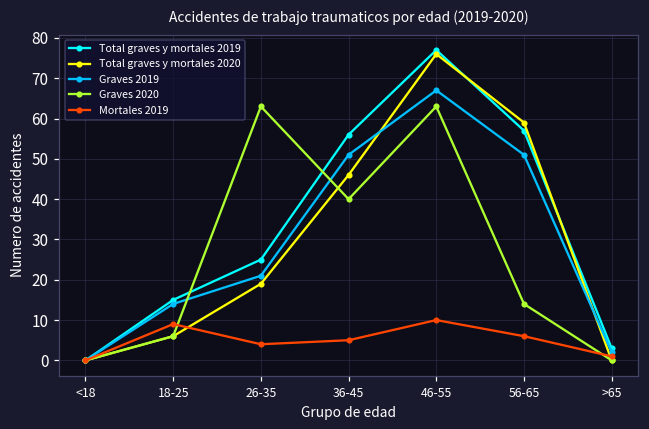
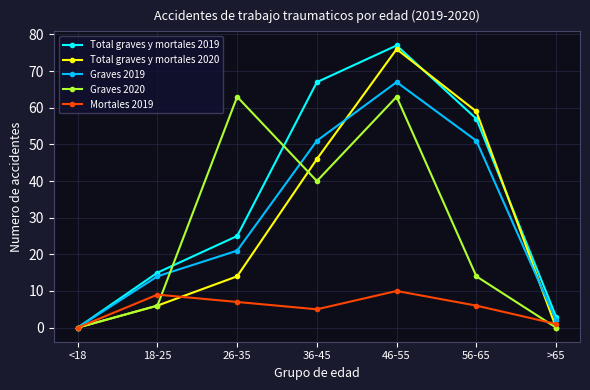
  {
    "Total graves y mortales 2019": {
      "18-25": 15,
      "26-35": 25,
-     "36-45": 56,
+     "36-45": 67,
      "46-55": 77,
      "56-65": 57,
      ">65": 3
    },
    "Total graves y mortales 2020": {
-     "26-35": 19,
+     "26-35": 14,
      "36-45": 46,
      "46-55": 76,
      "56-65": 59
    },
    "Graves 2019": {
      "18-25": 14,
      "26-35": 21,
      "36-45": 51,
      "46-55": 67,
      "56-65": 51,
      ">65": 2
    },
    "Graves 2020": {
      "26-35": 63,
      "36-45": 40,
      "46-55": 63,
      "56-65": 14
    },
    "Mortales 2019": {
      "18-25": 9,
-     "26-35": 4,
+     "26-35": 7,
      "36-45": 5,
      "46-55": 10,
      "56-65": 6,
      ">65": 1
    }
  }
